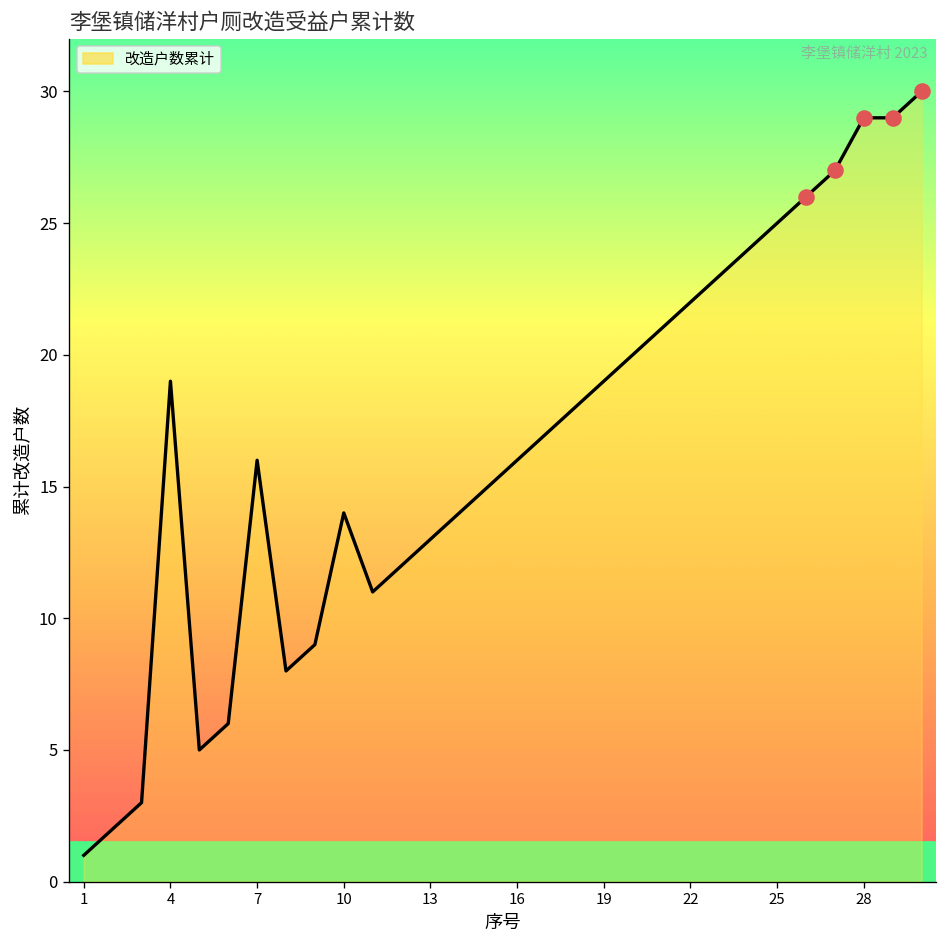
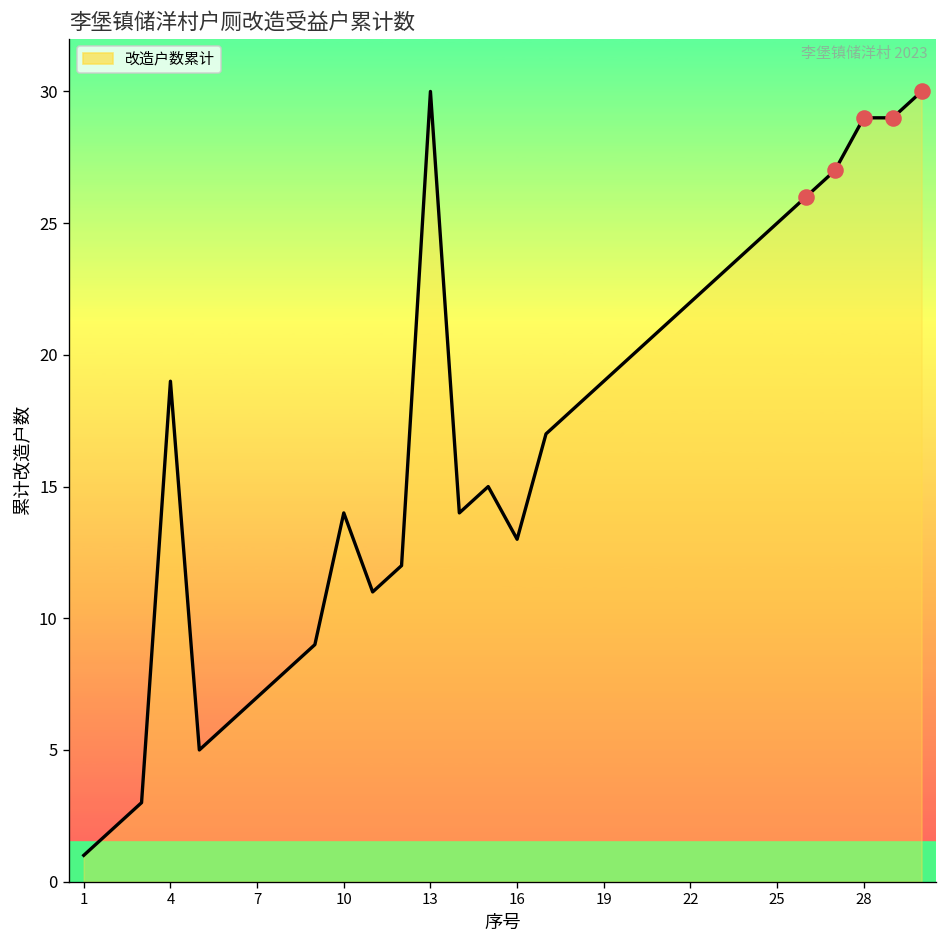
  {
    "改造户数累计": {
      "4": 19,
-     "7": 16,
+     "7": 7,
      "10": 14,
-     "13": 13,
-     "16": 16,
+     "13": 30,
+     "16": 13,
      "19": 19,
      "22": 22,
      "25": 25
    }
  }
